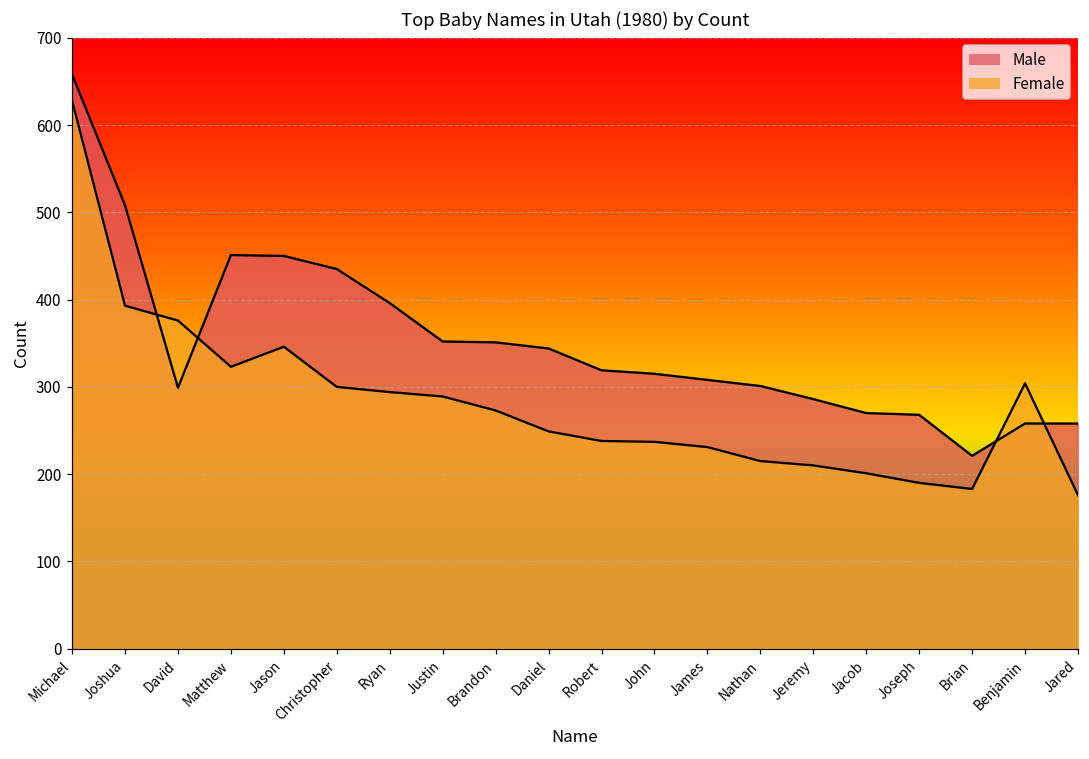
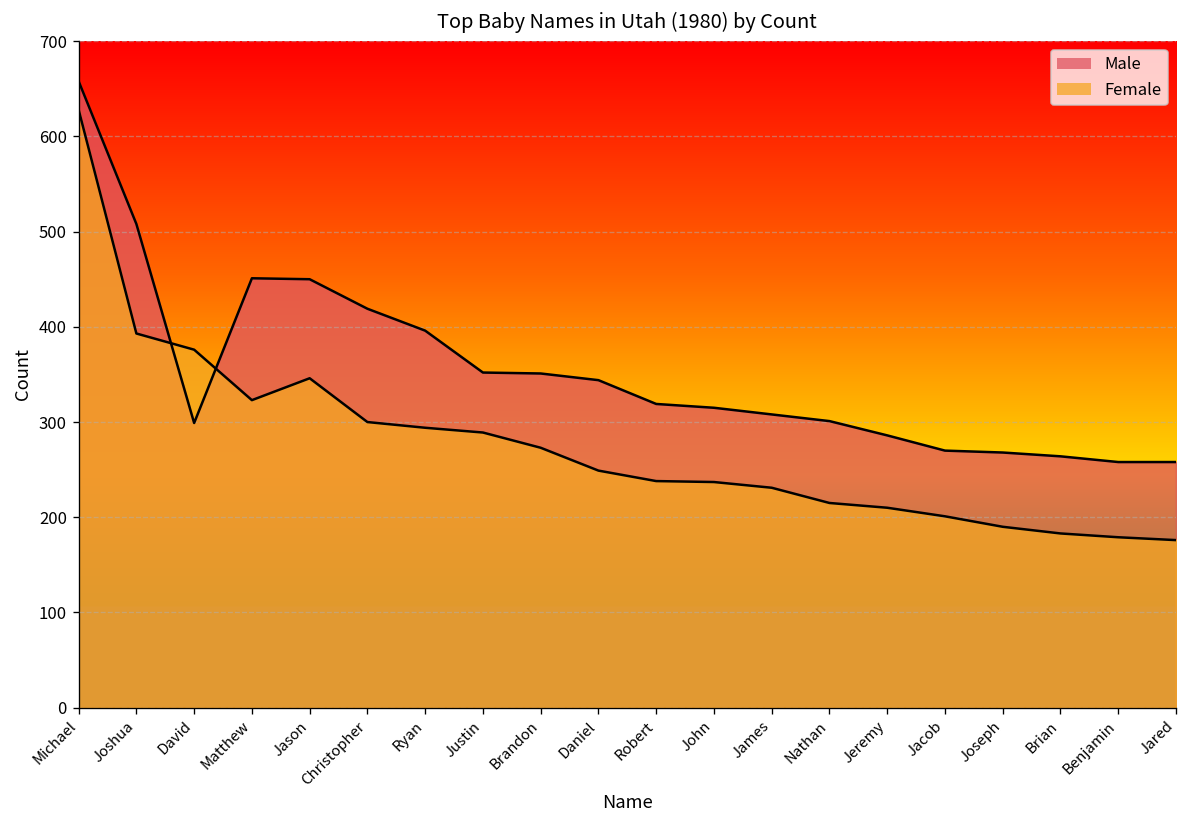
  {
    "Male": {
      "Michael": 660,
      "Joshua": 510,
      "David": 300,
      "Matthew": 450,
      "Jason": 450,
-     "Christopher": 440,
+     "Christopher": 420,
      "Ryan": 400,
      "Justin": 350,
      "Brandon": 350,
      "Daniel": 340,
      "Robert": 320,
      "John": 320,
      "James": 310,
      "Nathan": 300,
      "Jeremy": 290,
      "Jacob": 270,
      "Joseph": 270,
-     "Brian": 220,
+     "Brian": 260,
      "Benjamin": 260,
      "Jared": 260
    },
    "Female": {
      "Michael": 630,
      "Joshua": 390,
      "David": 380,
      "Matthew": 320,
      "Jason": 350,
      "Christopher": 300,
      "Ryan": 290,
      "Justin": 290,
      "Brandon": 270,
      "Daniel": 250,
      "Robert": 240,
      "John": 240,
      "James": 230,
      "Nathan": 220,
      "Jeremy": 210,
      "Jacob": 200,
      "Joseph": 190,
      "Brian": 180,
-     "Benjamin": 300,
+     "Benjamin": 180,
      "Jared": 180
    }
  }
